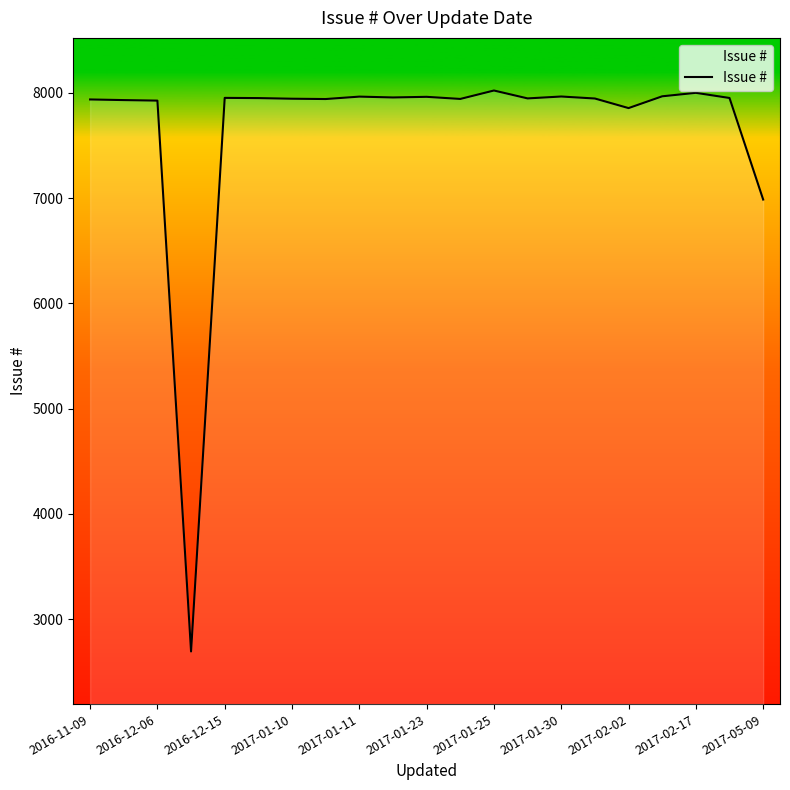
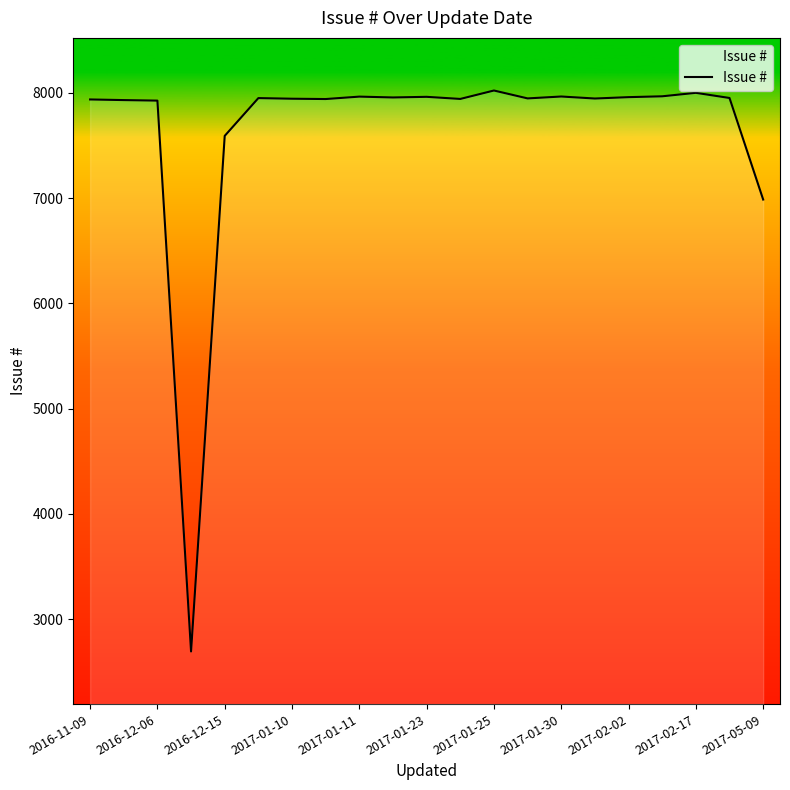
  {
    "2016-11-09": 7940,
    "2016-12-06": 7930,
-   "2016-12-15": 7950,
+   "2016-12-15": 7590,
    "2017-01-10": 7950,
    "2017-01-25": 8020,
-   "2017-02-02": 7860,
+   "2017-02-02": 7960,
    "2017-02-17": 8000,
    "2017-05-09": 6990
  }
